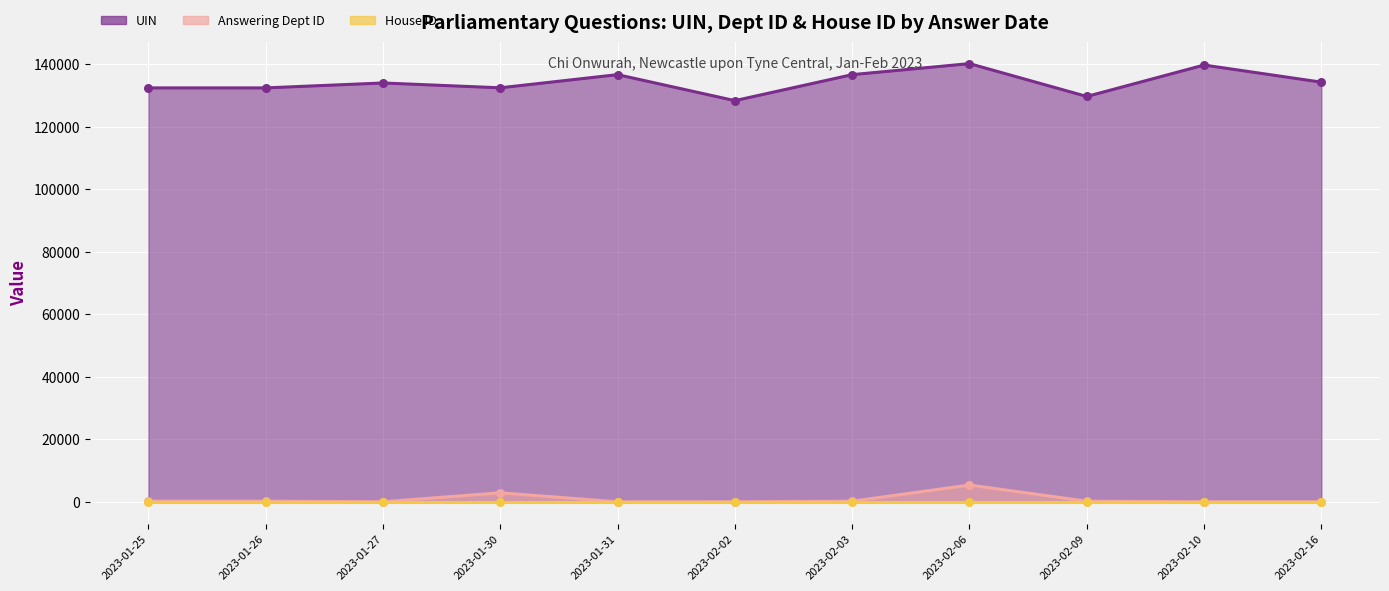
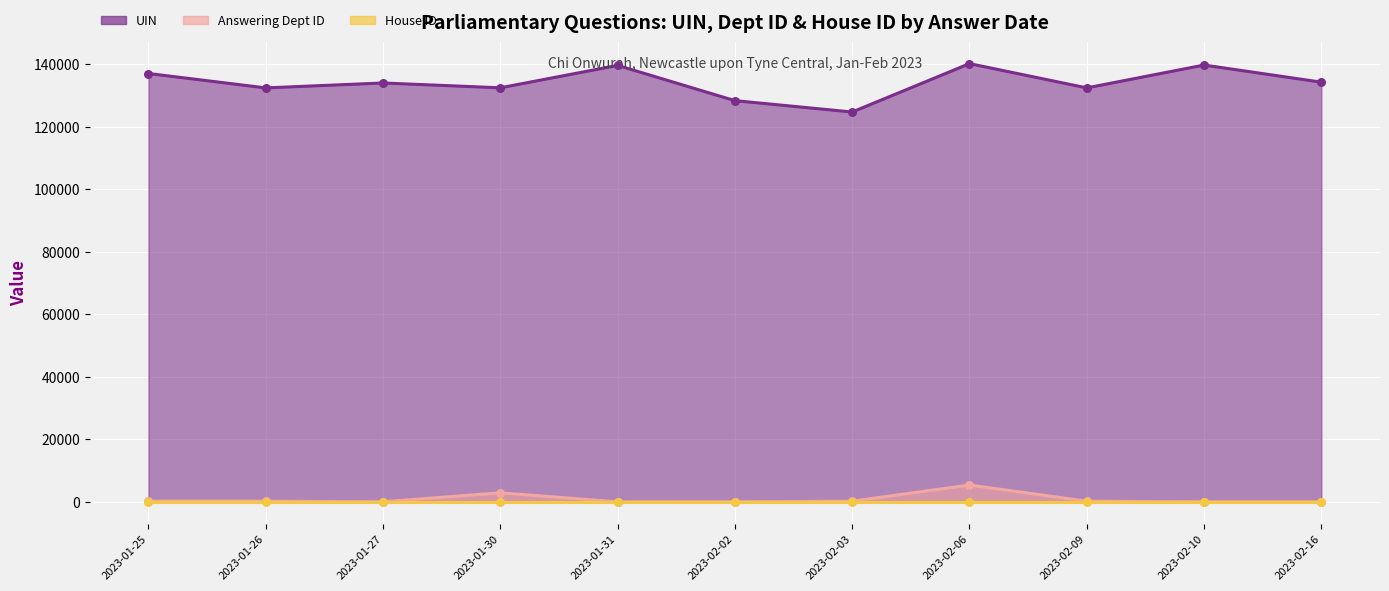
  {
    "UIN": {
-     "2023-01-25": 132000,
+     "2023-01-25": 137000,
      "2023-01-26": 132000,
      "2023-01-27": 134000,
      "2023-01-30": 132000,
-     "2023-01-31": 137000,
+     "2023-01-31": 140000,
      "2023-02-02": 128000,
-     "2023-02-03": 137000,
+     "2023-02-03": 125000,
      "2023-02-06": 140000,
-     "2023-02-09": 130000,
+     "2023-02-09": 132000,
      "2023-02-10": 140000,
      "2023-02-16": 134000
    },
    "Answering Dept ID": {
      "2023-01-30": 3000,
      "2023-02-06": 5000
    },
    "House ID": {
      "2023-01-30": 0,
      "2023-02-06": 0
    }
  }
